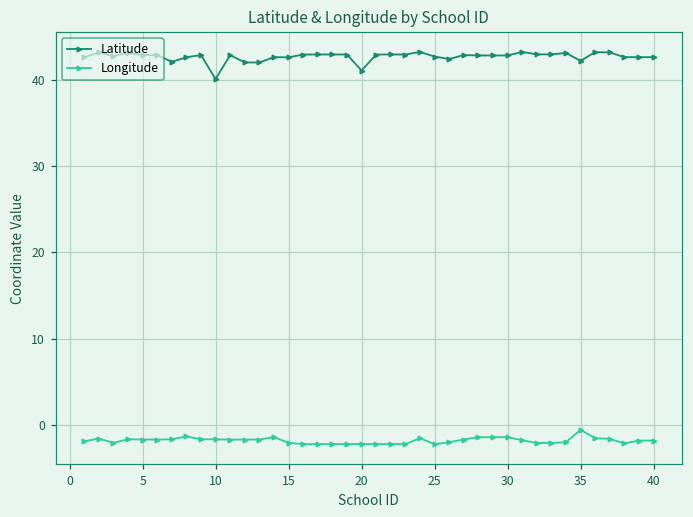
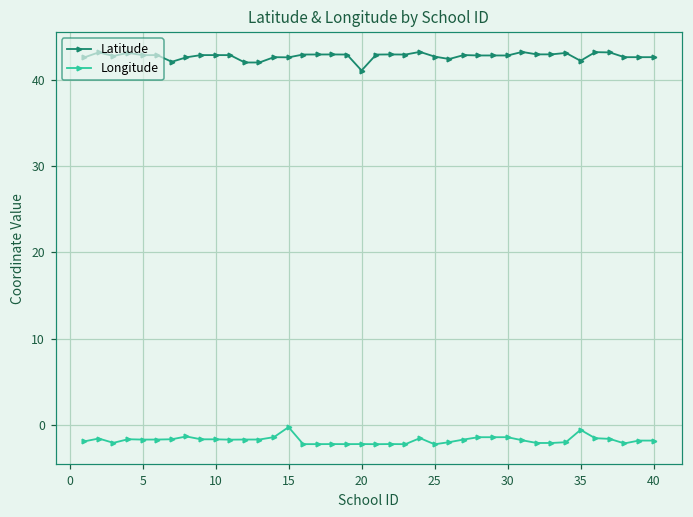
  {
    "Latitude": {
-     "10": 40,
+     "10": 43,
      "15": 43,
      "20": 41,
      "25": 43,
      "30": 43,
      "35": 42,
      "40": 43
    },
    "Longitude": {
      "5": -2,
      "10": -2,
-     "15": -2,
+     "15": 0,
      "20": -2,
      "25": -2,
      "30": -1,
      "35": -1,
      "40": -2
    }
  }
